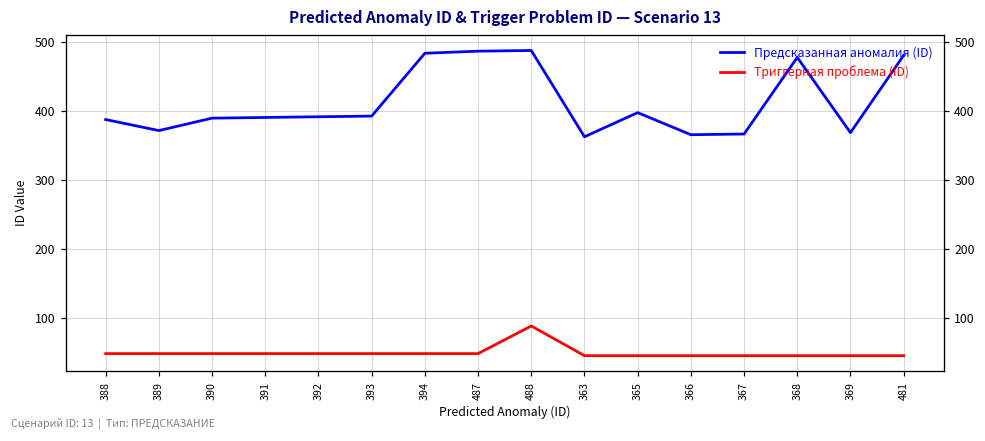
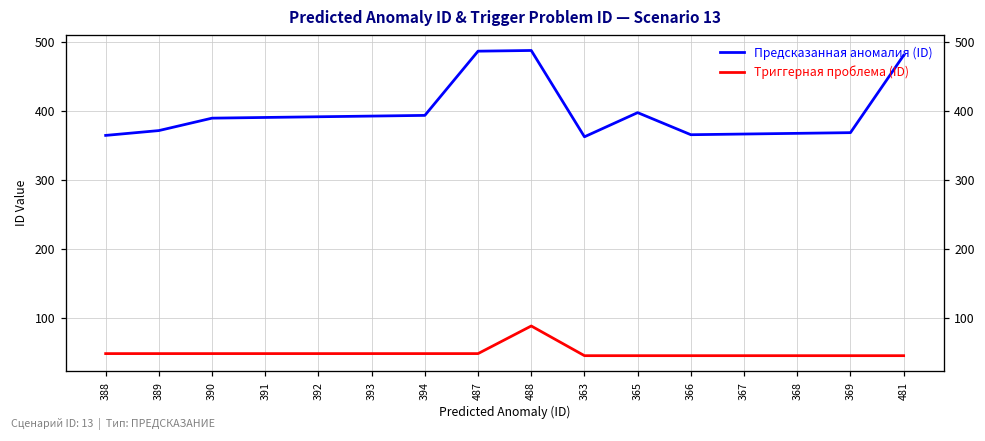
  {
    "Предсказанная аномалия (ID)": {
-     "388": 390,
+     "388": 370,
      "389": 370,
      "390": 390,
      "391": 390,
      "392": 390,
      "393": 390,
-     "394": 480,
+     "394": 390,
      "487": 490,
      "488": 490,
      "363": 360,
      "365": 400,
      "366": 370,
      "367": 370,
-     "368": 480,
+     "368": 370,
      "369": 370,
      "481": 480
    },
    "Триггерная проблема (ID)": {
      "388": 50,
      "389": 50,
      "390": 50,
      "391": 50,
      "392": 50,
      "393": 50,
      "394": 50,
      "487": 50,
      "488": 90,
      "363": 50,
      "365": 50,
      "366": 50,
      "367": 50,
      "368": 50,
      "369": 50,
      "481": 50
    }
  }
